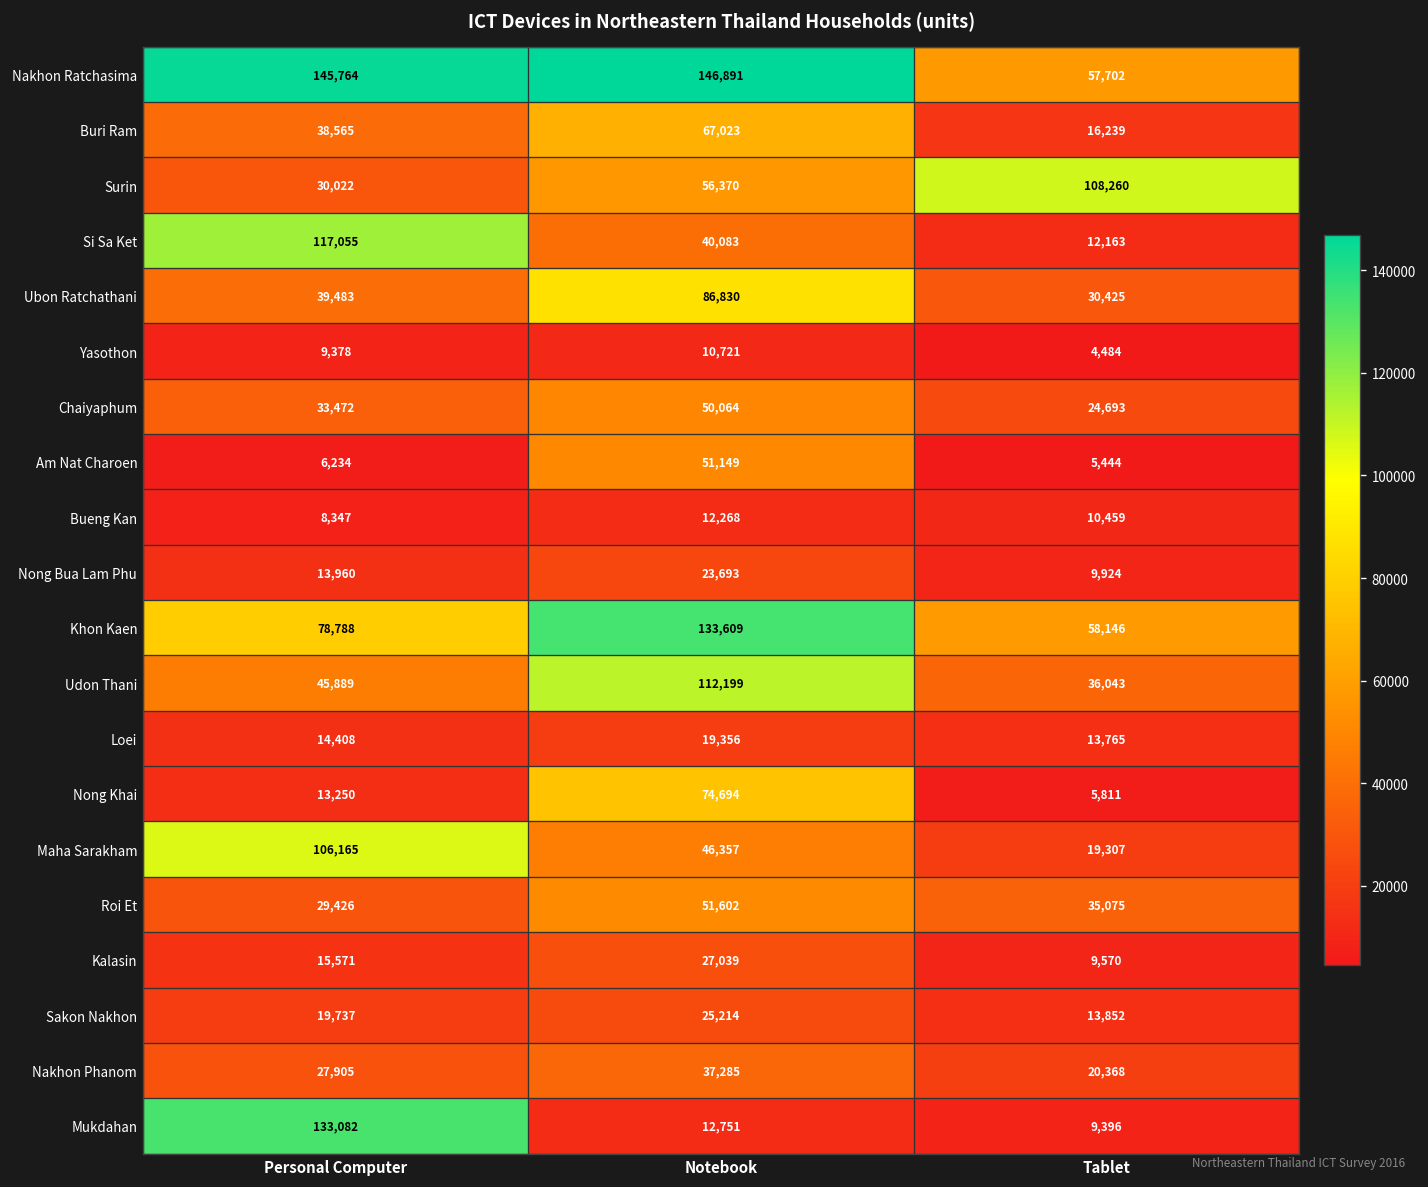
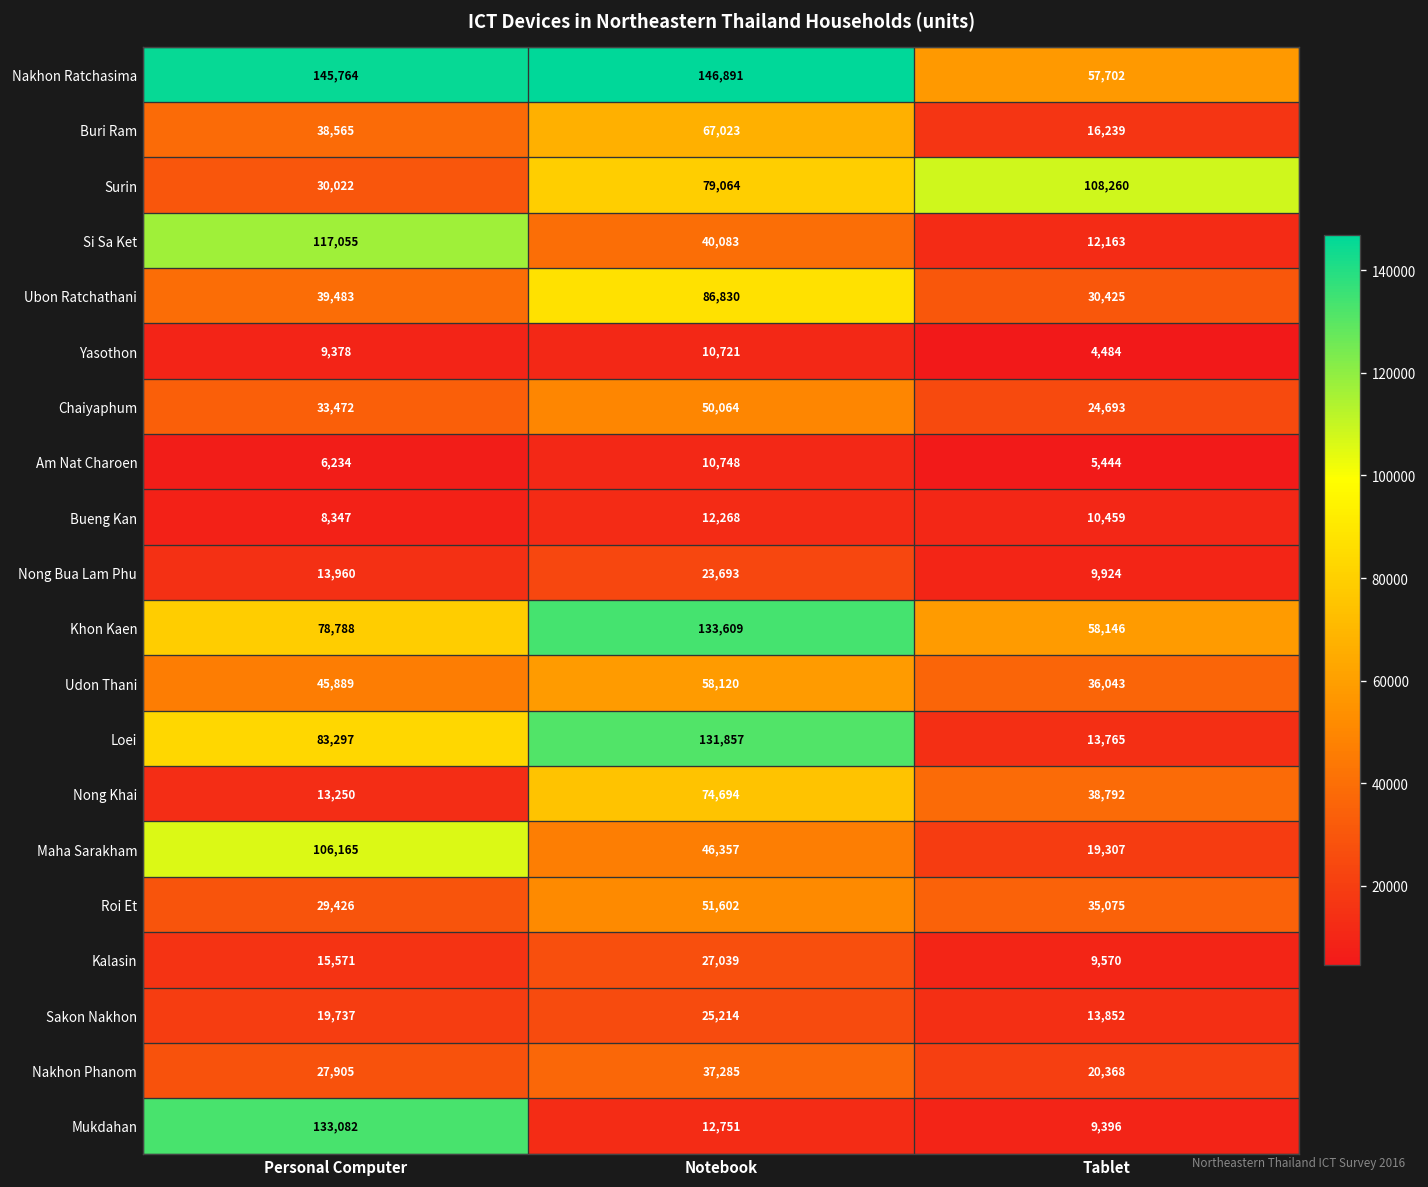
  {
    "Nakhon Ratchasima": {
      "Personal Computer": "145,764",
      "Notebook": "146,891",
      "Tablet": "57,702"
    },
    "Buri Ram": {
      "Personal Computer": "38,565",
      "Notebook": "67,023",
      "Tablet": "16,239"
    },
    "Surin": {
      "Personal Computer": "30,022",
-     "Notebook": "56,370",
+     "Notebook": "79,064",
      "Tablet": "108,260"
    },
    "Si Sa Ket": {
      "Personal Computer": "117,055",
      "Notebook": "40,083",
      "Tablet": "12,163"
    },
    "Ubon Ratchathani": {
      "Personal Computer": "39,483",
      "Notebook": "86,830",
      "Tablet": "30,425"
    },
    "Yasothon": {
      "Personal Computer": "9,378",
      "Notebook": "10,721",
      "Tablet": "4,484"
    },
    "Chaiyaphum": {
      "Personal Computer": "33,472",
      "Notebook": "50,064",
      "Tablet": "24,693"
    },
    "Am Nat Charoen": {
      "Personal Computer": "6,234",
-     "Notebook": "51,149",
+     "Notebook": "10,748",
      "Tablet": "5,444"
    },
    "Bueng Kan": {
      "Personal Computer": "8,347",
      "Notebook": "12,268",
      "Tablet": "10,459"
    },
    "Nong Bua Lam Phu": {
      "Personal Computer": "13,960",
      "Notebook": "23,693",
      "Tablet": "9,924"
    },
    "Khon Kaen": {
      "Personal Computer": "78,788",
      "Notebook": "133,609",
      "Tablet": "58,146"
    },
    "Udon Thani": {
      "Personal Computer": "45,889",
-     "Notebook": "112,199",
+     "Notebook": "58,120",
      "Tablet": "36,043"
    },
    "Loei": {
-     "Personal Computer": "14,408",
-     "Notebook": "19,356",
+     "Personal Computer": "83,297",
+     "Notebook": "131,857",
      "Tablet": "13,765"
    },
    "Nong Khai": {
      "Personal Computer": "13,250",
      "Notebook": "74,694",
-     "Tablet": "5,811"
+     "Tablet": "38,792"
    },
    "Maha Sarakham": {
      "Personal Computer": "106,165",
      "Notebook": "46,357",
      "Tablet": "19,307"
    },
    "Roi Et": {
      "Personal Computer": "29,426",
      "Notebook": "51,602",
      "Tablet": "35,075"
    },
    "Kalasin": {
      "Personal Computer": "15,571",
      "Notebook": "27,039",
      "Tablet": "9,570"
    },
    "Sakon Nakhon": {
      "Personal Computer": "19,737",
      "Notebook": "25,214",
      "Tablet": "13,852"
    },
    "Nakhon Phanom": {
      "Personal Computer": "27,905",
      "Notebook": "37,285",
      "Tablet": "20,368"
    },
    "Mukdahan": {
      "Personal Computer": "133,082",
      "Notebook": "12,751",
      "Tablet": "9,396"
    }
  }
